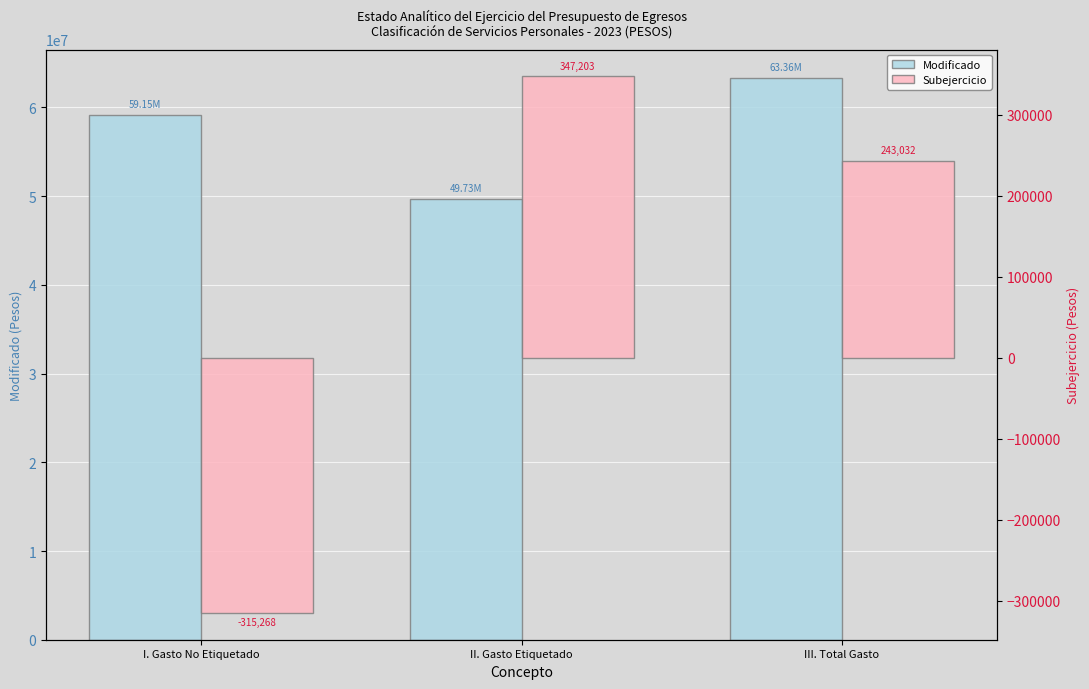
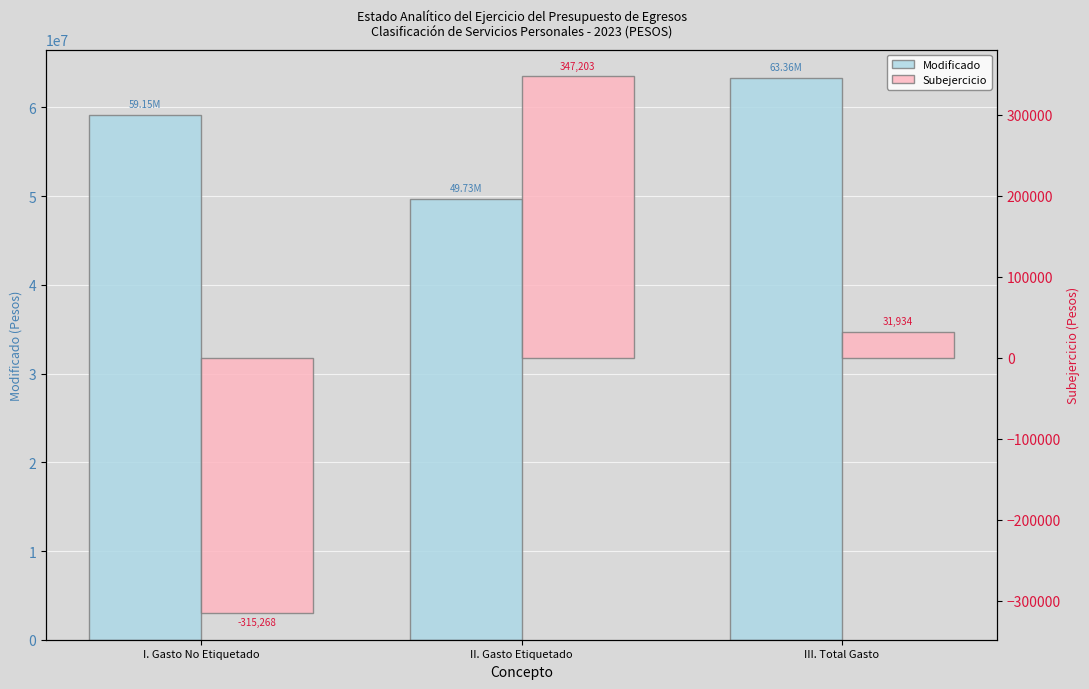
  {
    "Modificado": {
      "I. Gasto No Etiquetado": "59.15M",
      "II. Gasto Etiquetado": "49.73M",
      "III. Total Gasto": "63.36M"
    },
    "Subejercicio": {
      "I. Gasto No Etiquetado": "-315,268",
      "II. Gasto Etiquetado": "347,203",
-     "III. Total Gasto": "243,032"
+     "III. Total Gasto": "31,934"
    }
  }
